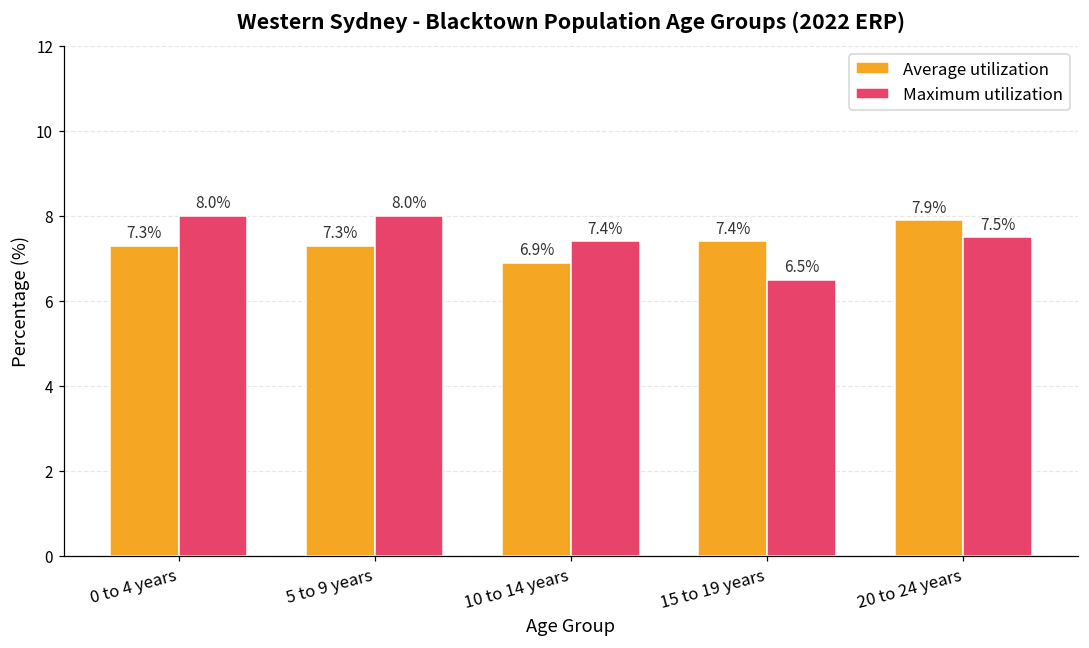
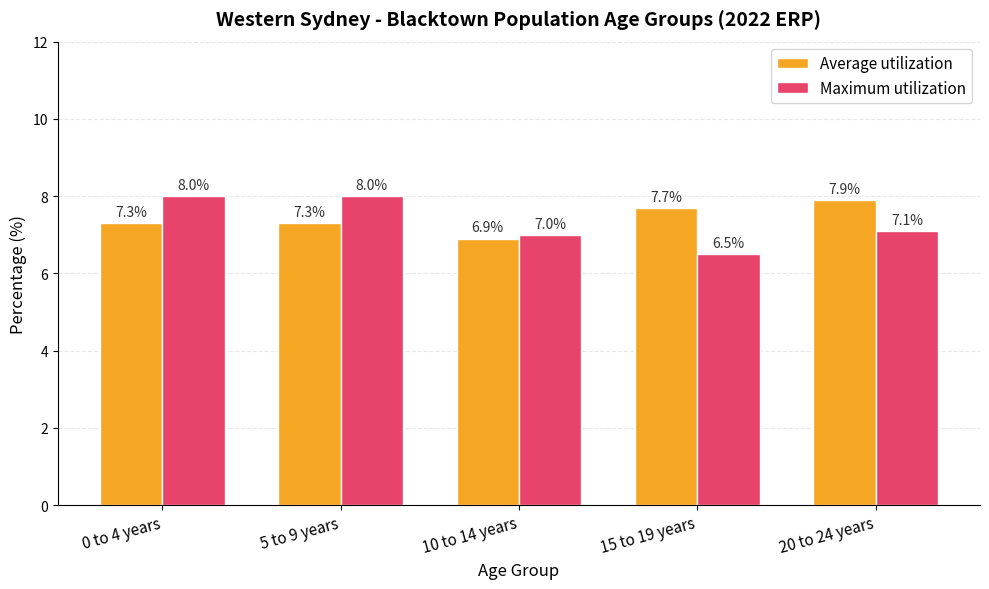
  {
    "Average utilization": {
      "0 to 4 years": "7.3%",
      "5 to 9 years": "7.3%",
      "10 to 14 years": "6.9%",
-     "15 to 19 years": "7.4%",
+     "15 to 19 years": "7.7%",
      "20 to 24 years": "7.9%"
    },
    "Maximum utilization": {
      "0 to 4 years": "8.0%",
      "5 to 9 years": "8.0%",
-     "10 to 14 years": "7.4%",
+     "10 to 14 years": "7.0%",
      "15 to 19 years": "6.5%",
-     "20 to 24 years": "7.5%"
+     "20 to 24 years": "7.1%"
    }
  }
